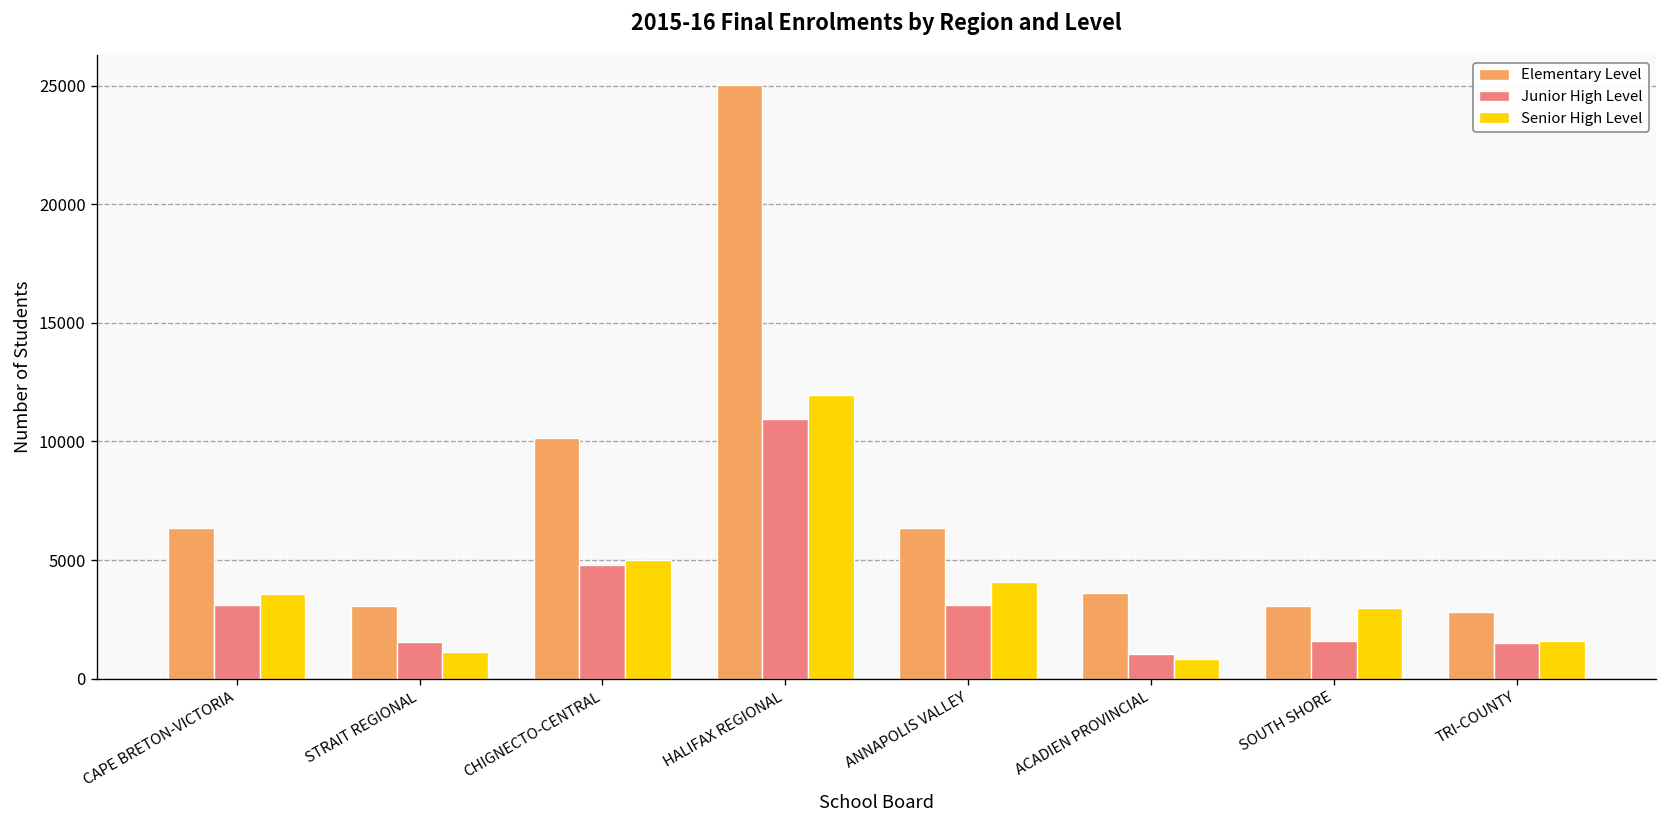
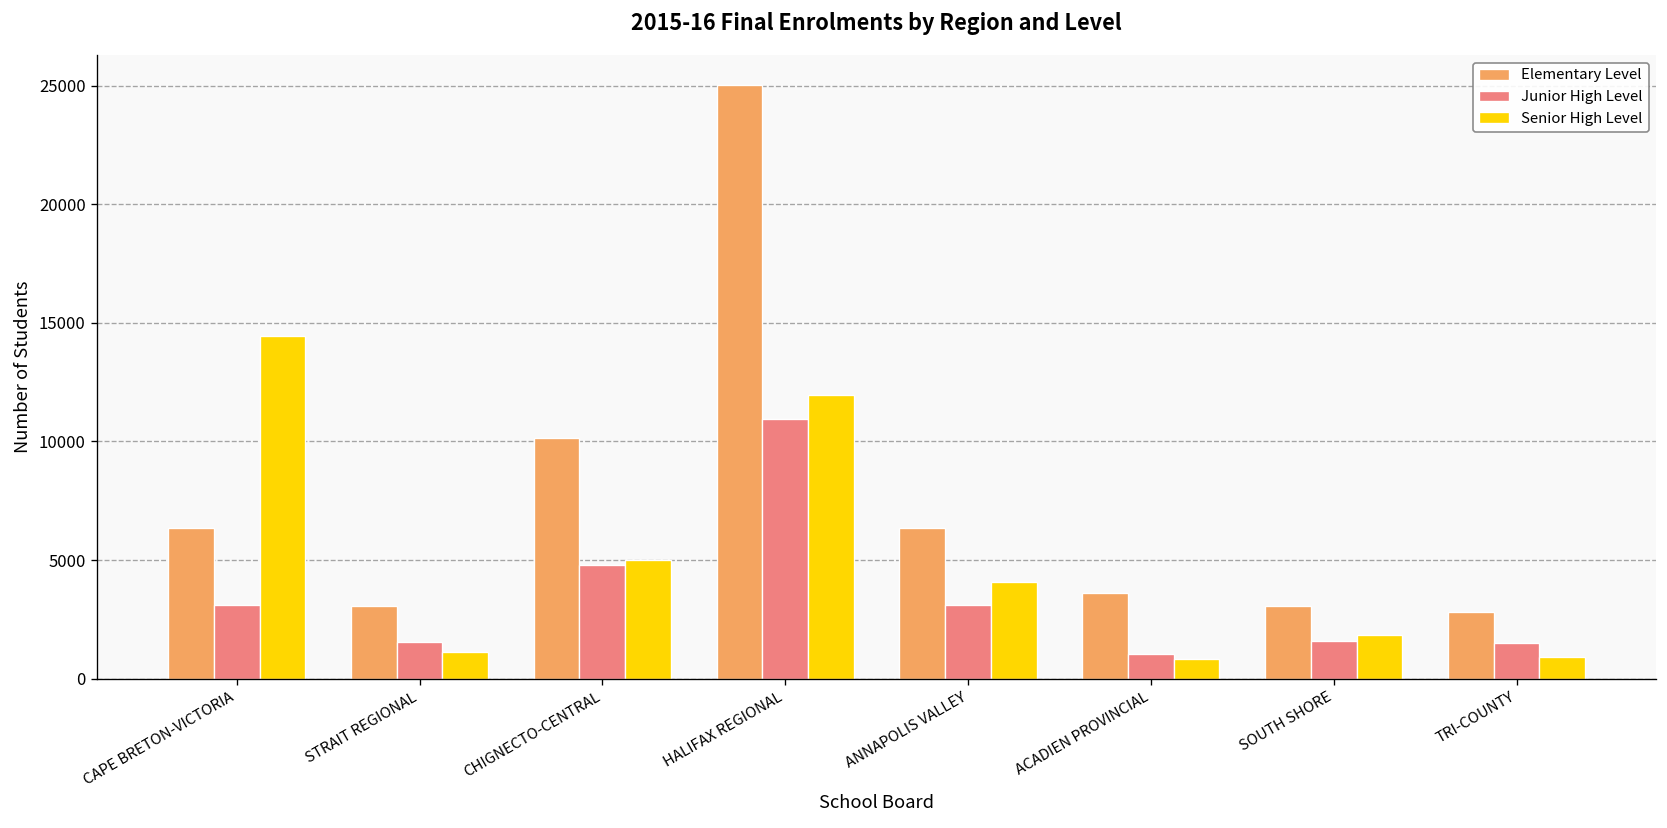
  {
    "Senior High Level": {
-     "CAPE BRETON-VICTORIA": 3600,
+     "CAPE BRETON-VICTORIA": 14400,
      "STRAIT REGIONAL": 1100,
      "CHIGNECTO-CENTRAL": 5000,
      "HALIFAX REGIONAL": 12000,
      "ANNAPOLIS VALLEY": 4100,
      "ACADIEN PROVINCIAL": 800,
-     "SOUTH SHORE": 3000,
-     "TRI-COUNTY": 1600
+     "SOUTH SHORE": 1800,
+     "TRI-COUNTY": 900
    }
  }
